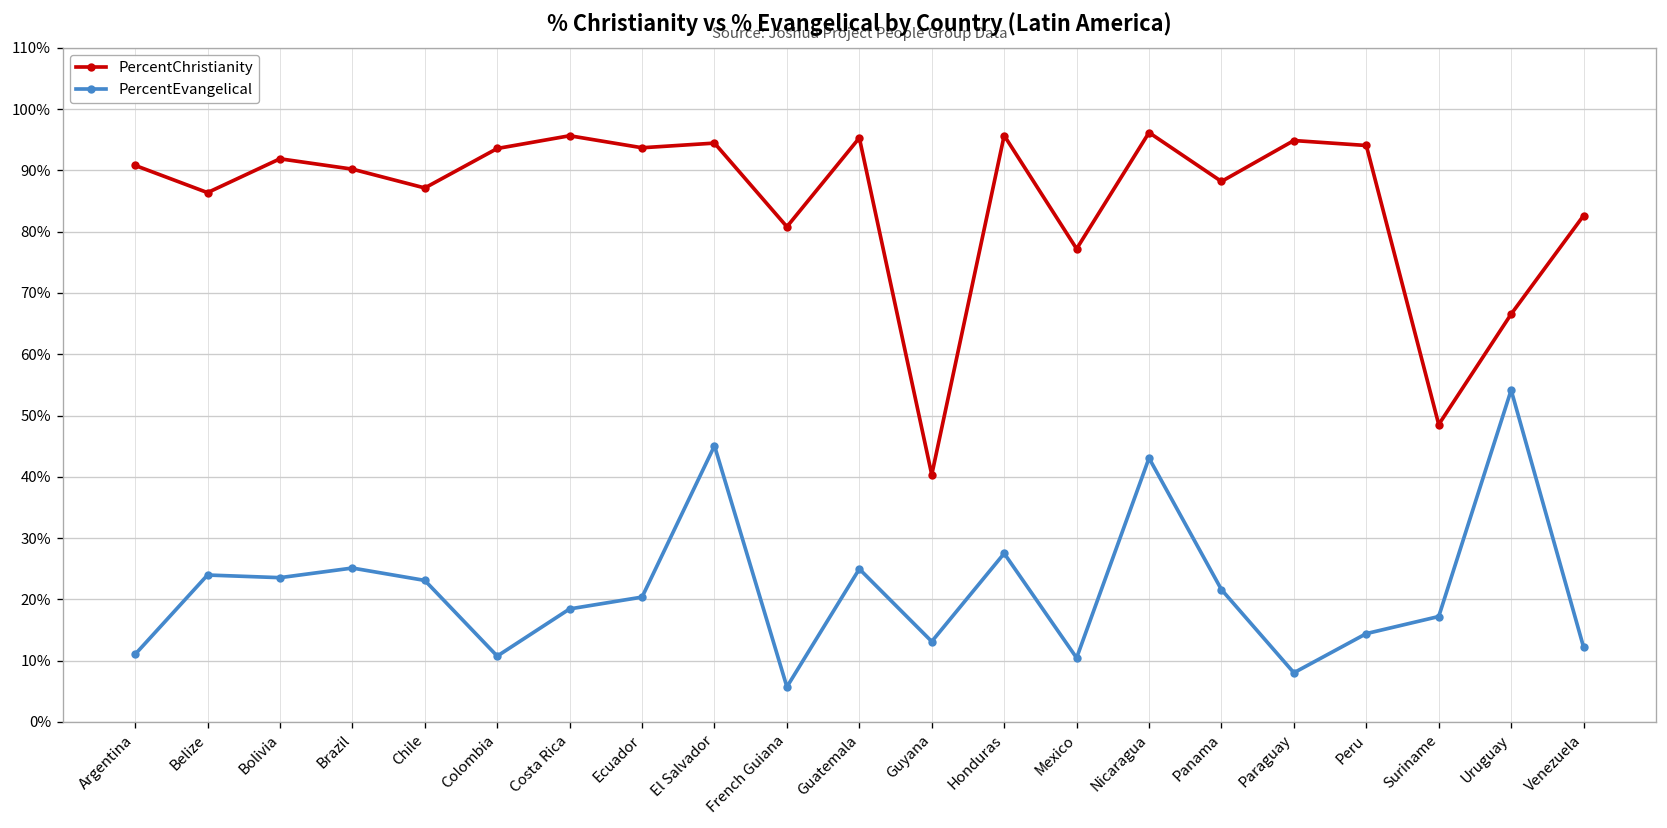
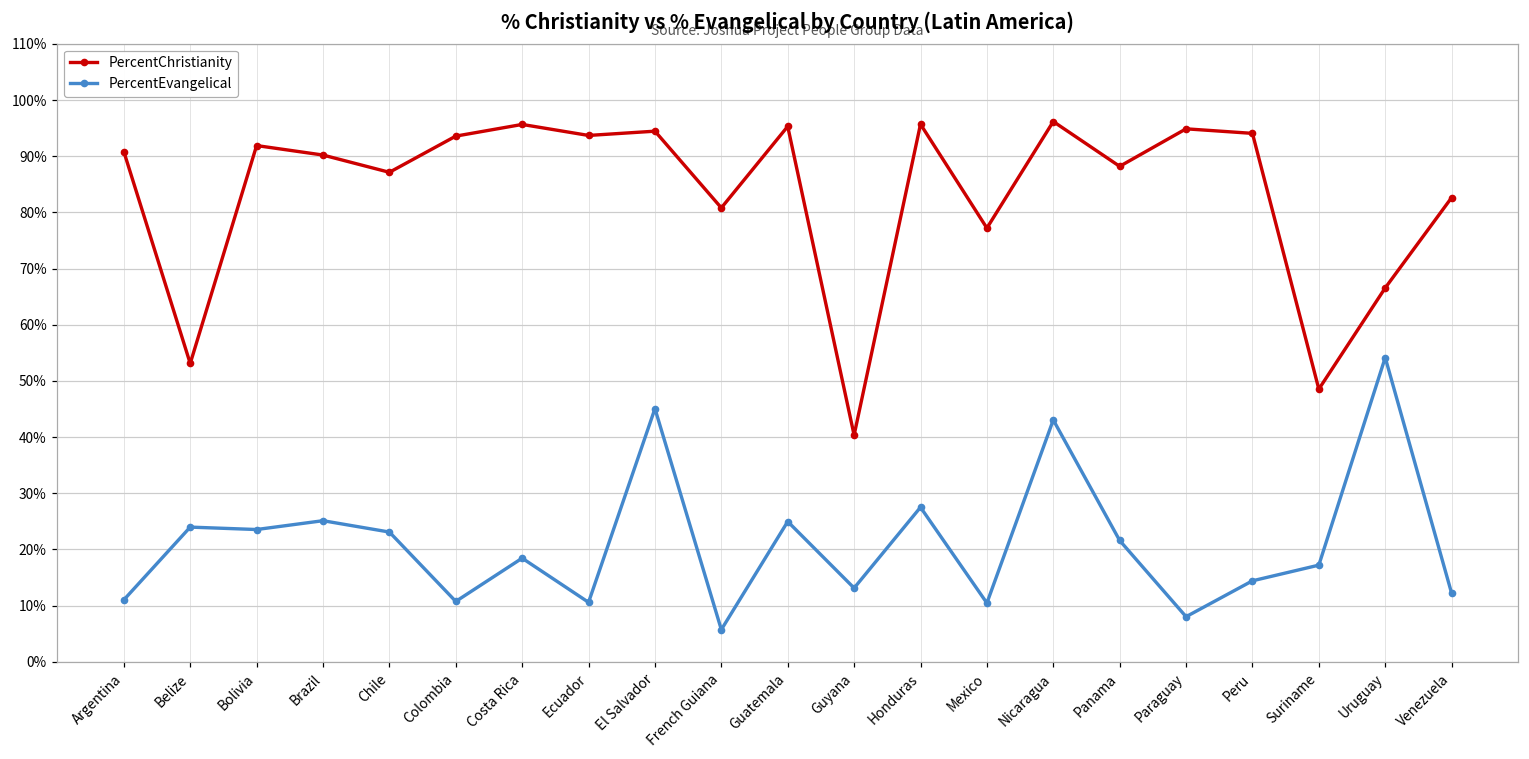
  {
    "PercentChristianity": {
      "Argentina": "91%",
-     "Belize": "86%",
+     "Belize": "53%",
      "Bolivia": "92%",
      "Brazil": "90%",
      "Chile": "87%",
      "Colombia": "94%",
      "Costa Rica": "96%",
      "Ecuador": "94%",
      "El Salvador": "94%",
      "French Guiana": "81%",
      "Guatemala": "95%",
      "Guyana": "40%",
      "Honduras": "96%",
      "Mexico": "77%",
      "Nicaragua": "96%",
      "Panama": "88%",
      "Paraguay": "95%",
      "Peru": "94%",
      "Suriname": "49%",
      "Uruguay": "67%",
      "Venezuela": "83%"
    },
    "PercentEvangelical": {
      "Argentina": "11%",
      "Belize": "24%",
      "Bolivia": "24%",
      "Brazil": "25%",
      "Chile": "23%",
      "Colombia": "11%",
      "Costa Rica": "18%",
-     "Ecuador": "20%",
+     "Ecuador": "11%",
      "El Salvador": "45%",
      "French Guiana": "6%",
      "Guatemala": "25%",
      "Guyana": "13%",
      "Honduras": "28%",
      "Mexico": "10%",
      "Nicaragua": "43%",
      "Panama": "22%",
      "Paraguay": "8%",
      "Peru": "14%",
      "Suriname": "17%",
      "Uruguay": "54%",
      "Venezuela": "12%"
    }
  }
